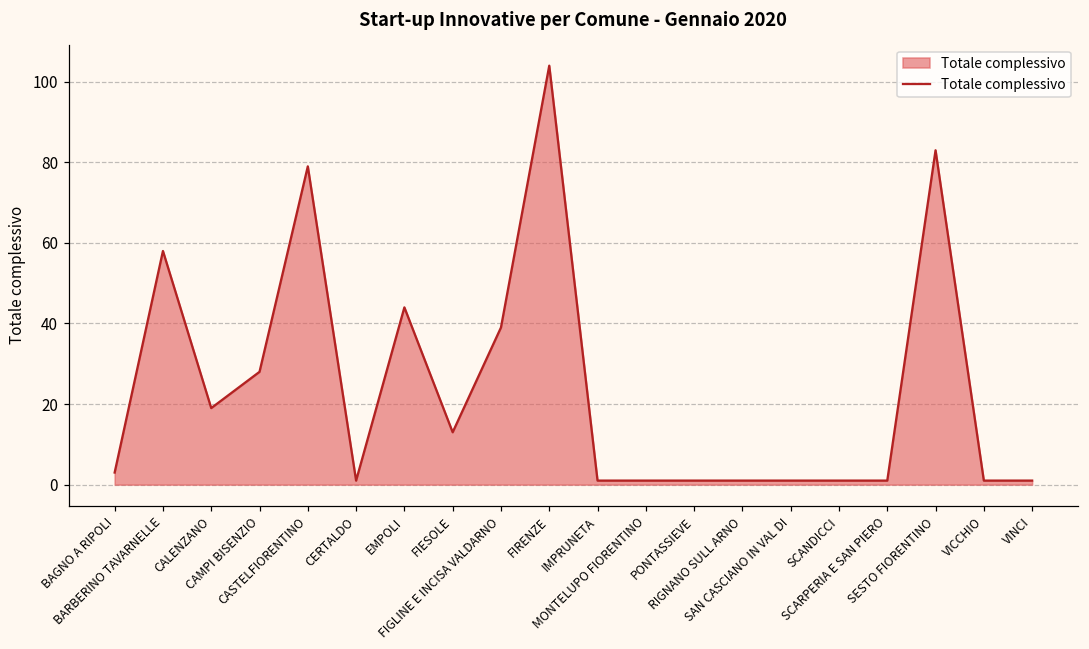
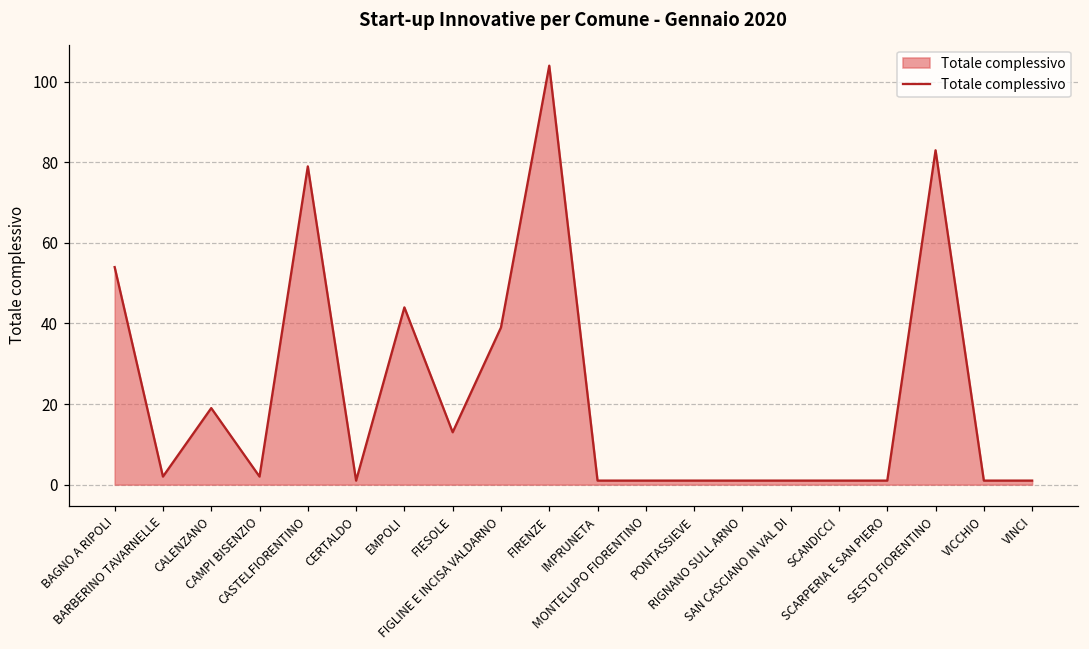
  {
-   "BAGNO A RIPOLI": 3,
-   "BARBERINO TAVARNELLE": 58,
+   "BAGNO A RIPOLI": 54,
+   "BARBERINO TAVARNELLE": 2,
    "CALENZANO": 19,
-   "CAMPI BISENZIO": 28,
+   "CAMPI BISENZIO": 2,
    "CASTELFIORENTINO": 79,
    "CERTALDO": 1,
    "EMPOLI": 44,
    "FIESOLE": 13,
    "FIGLINE E INCISA VALDARNO": 39,
    "FIRENZE": 104,
    "IMPRUNETA": 1,
    "MONTELUPO FIORENTINO": 1,
    "PONTASSIEVE": 1,
    "RIGNANO SULL ARNO": 1,
    "SAN CASCIANO IN VAL DI": 1,
    "SCANDICCI": 1,
    "SCARPERIA E SAN PIERO": 1,
    "SESTO FIORENTINO": 83,
    "VICCHIO": 1,
    "VINCI": 1
  }
